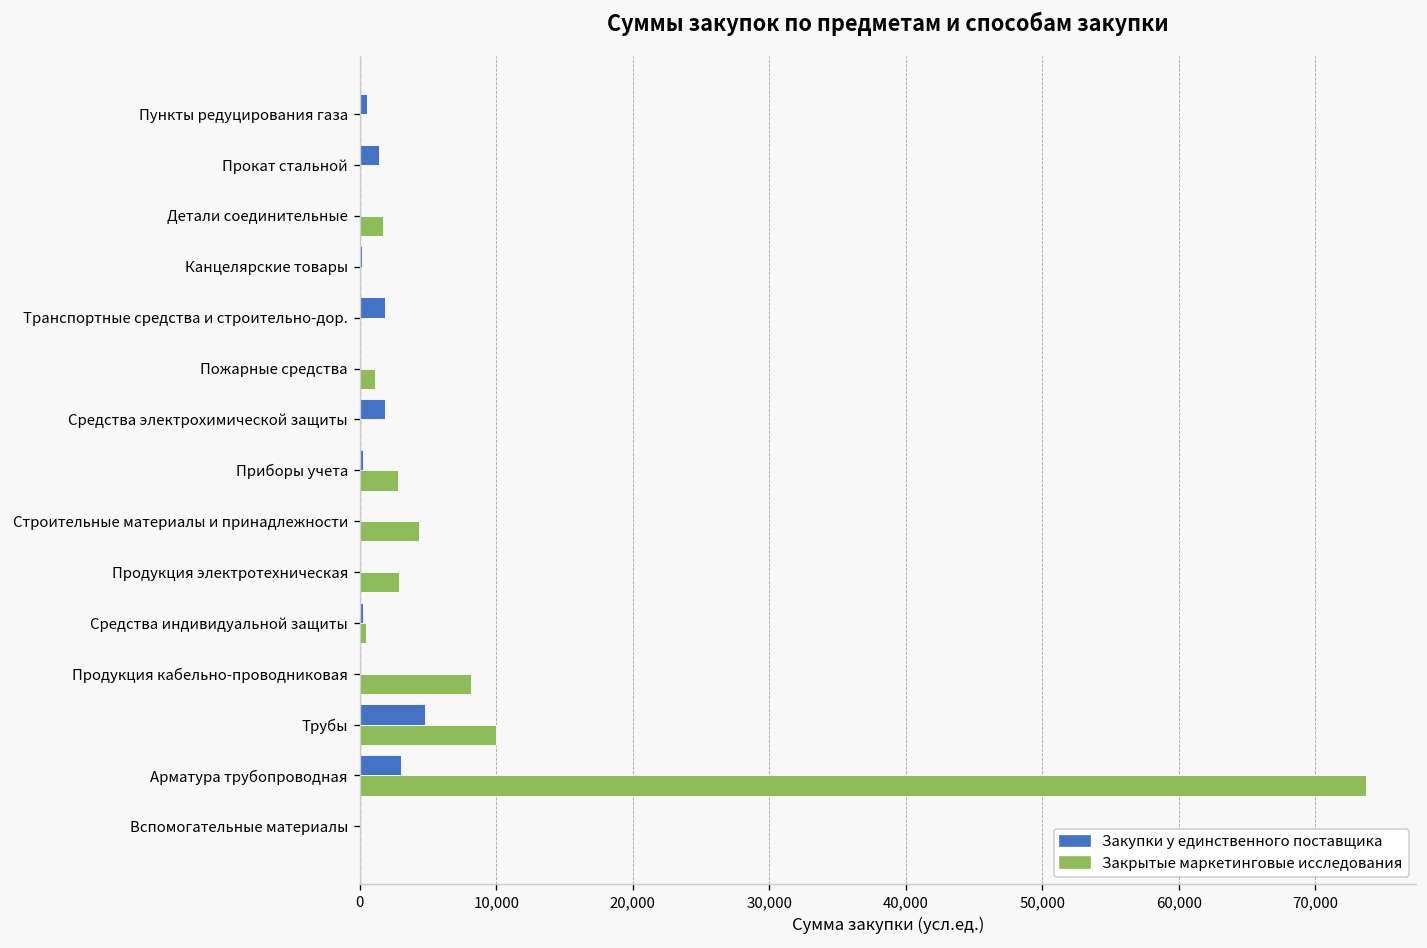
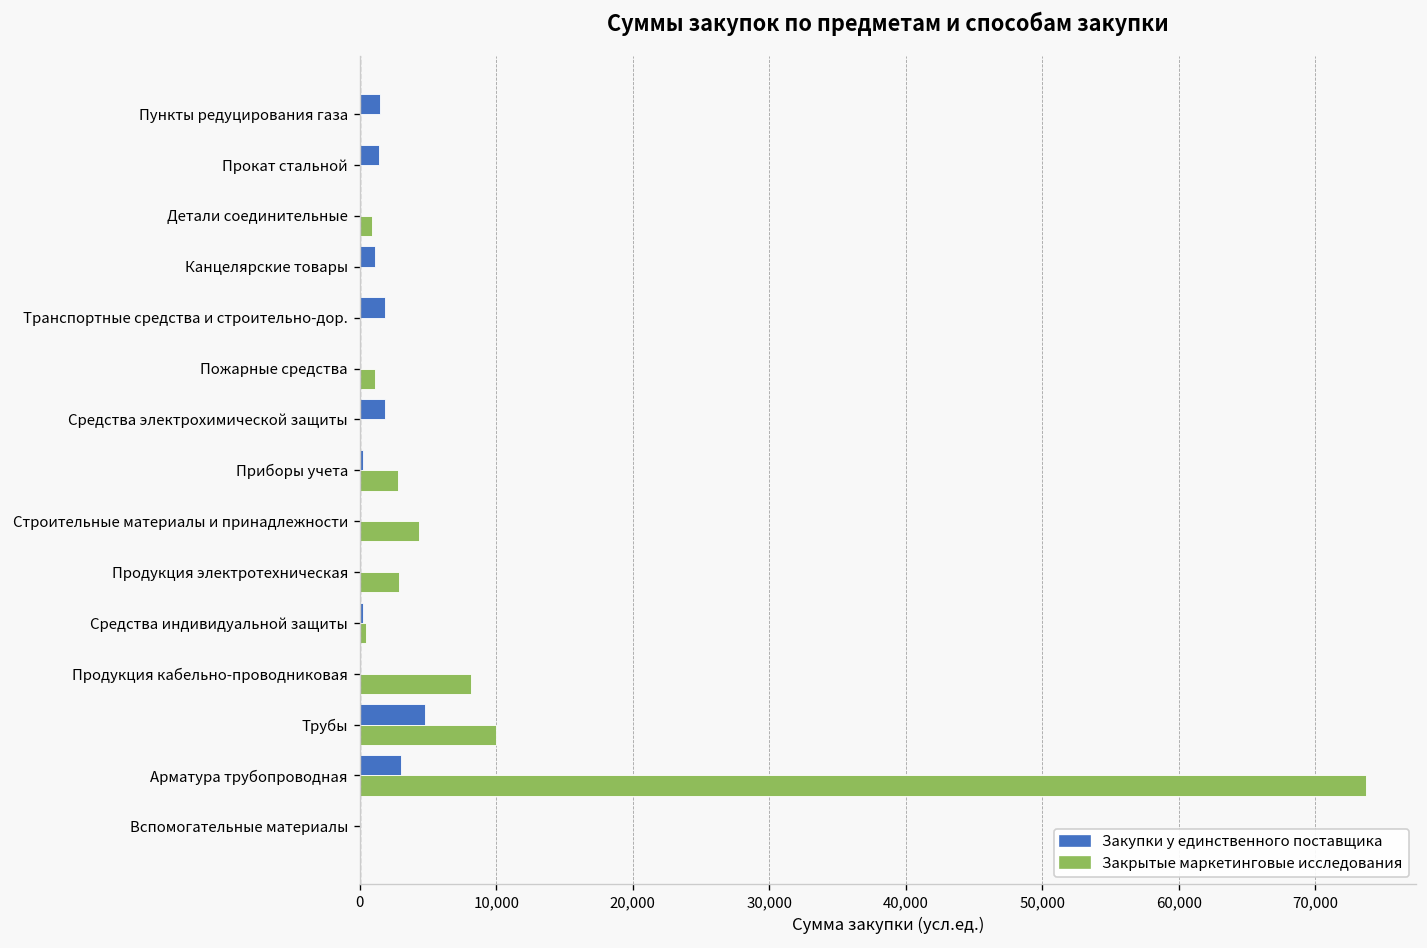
  {
    "Закупки у единственного поставщика": {
-     "Пункты редуцирования газа": "500",
+     "Пункты редуцирования газа": "1,500",
      "Прокат стальной": "1,400",
      "Детали соединительные": "0",
-     "Канцелярские товары": "100",
+     "Канцелярские товары": "1,100",
      "Транспортные средства и строительно-дор.": "1,900",
      "Пожарные средства": "0",
      "Средства электрохимической защиты": "1,900",
      "Приборы учета": "300",
      "Строительные материалы и принадлежности": "0",
      "Продукция электротехническая": "0",
      "Средства индивидуальной защиты": "200",
      "Продукция кабельно-проводниковая": "0",
      "Трубы": "4,800",
      "Арматура трубопроводная": "3,000"
    },
    "Закрытые маркетинговые исследования": {
      "Пункты редуцирования газа": "0",
      "Прокат стальной": "0",
-     "Детали соединительные": "1,700",
+     "Детали соединительные": "900",
      "Канцелярские товары": "0",
      "Транспортные средства и строительно-дор.": "0",
      "Пожарные средства": "1,100",
      "Средства электрохимической защиты": "0",
      "Приборы учета": "2,800",
      "Строительные материалы и принадлежности": "4,300",
      "Продукция электротехническая": "2,900",
      "Средства индивидуальной защиты": "500",
      "Продукция кабельно-проводниковая": "8,100",
      "Трубы": "10,000",
      "Арматура трубопроводная": "73,700",
      "Вспомогательные материалы": "0"
    }
  }
